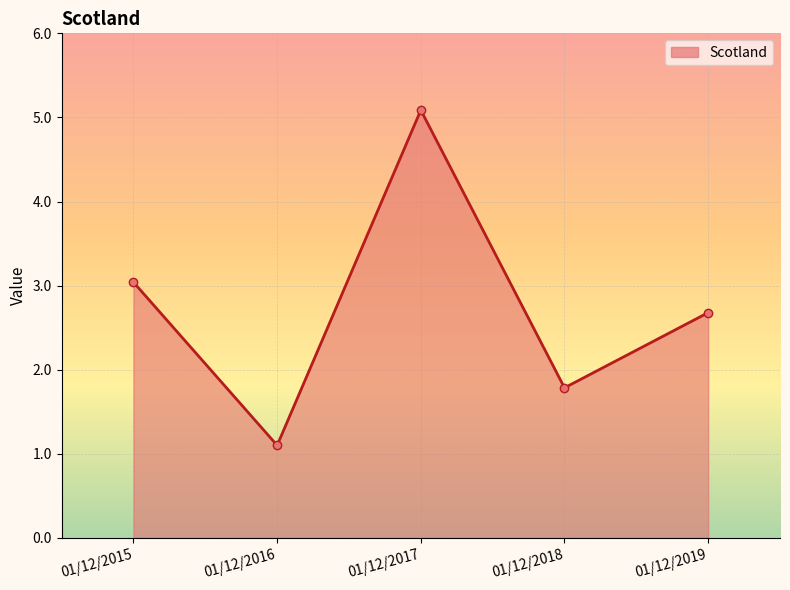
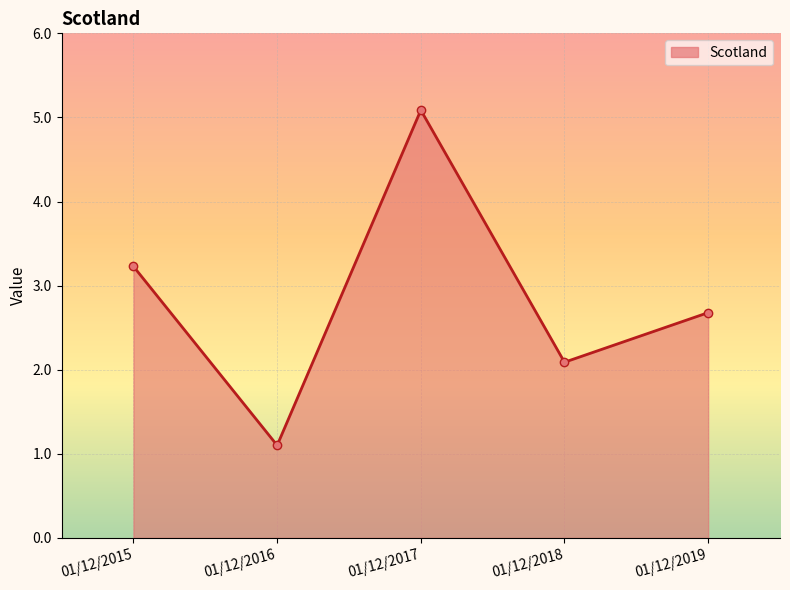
  {
-   "01/12/2015": 3.0,
+   "01/12/2015": 3.2,
    "01/12/2016": 1.1,
    "01/12/2017": 5.1,
-   "01/12/2018": 1.8,
+   "01/12/2018": 2.1,
    "01/12/2019": 2.7
  }
